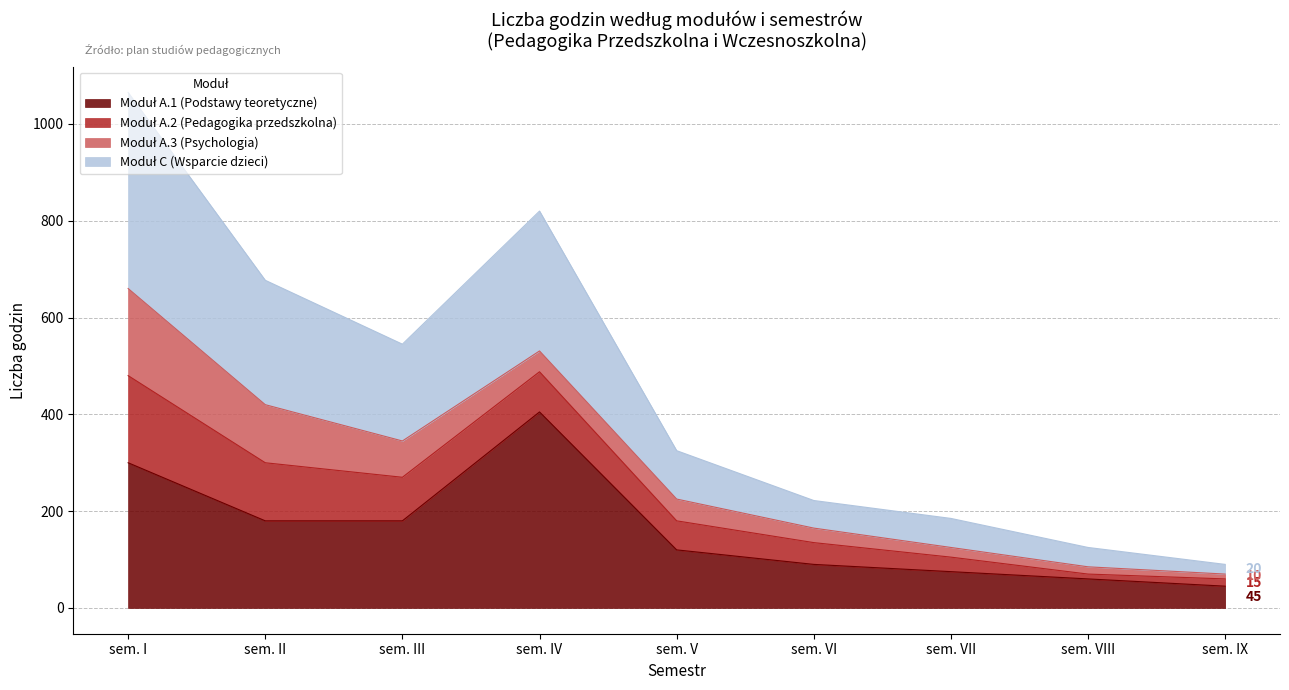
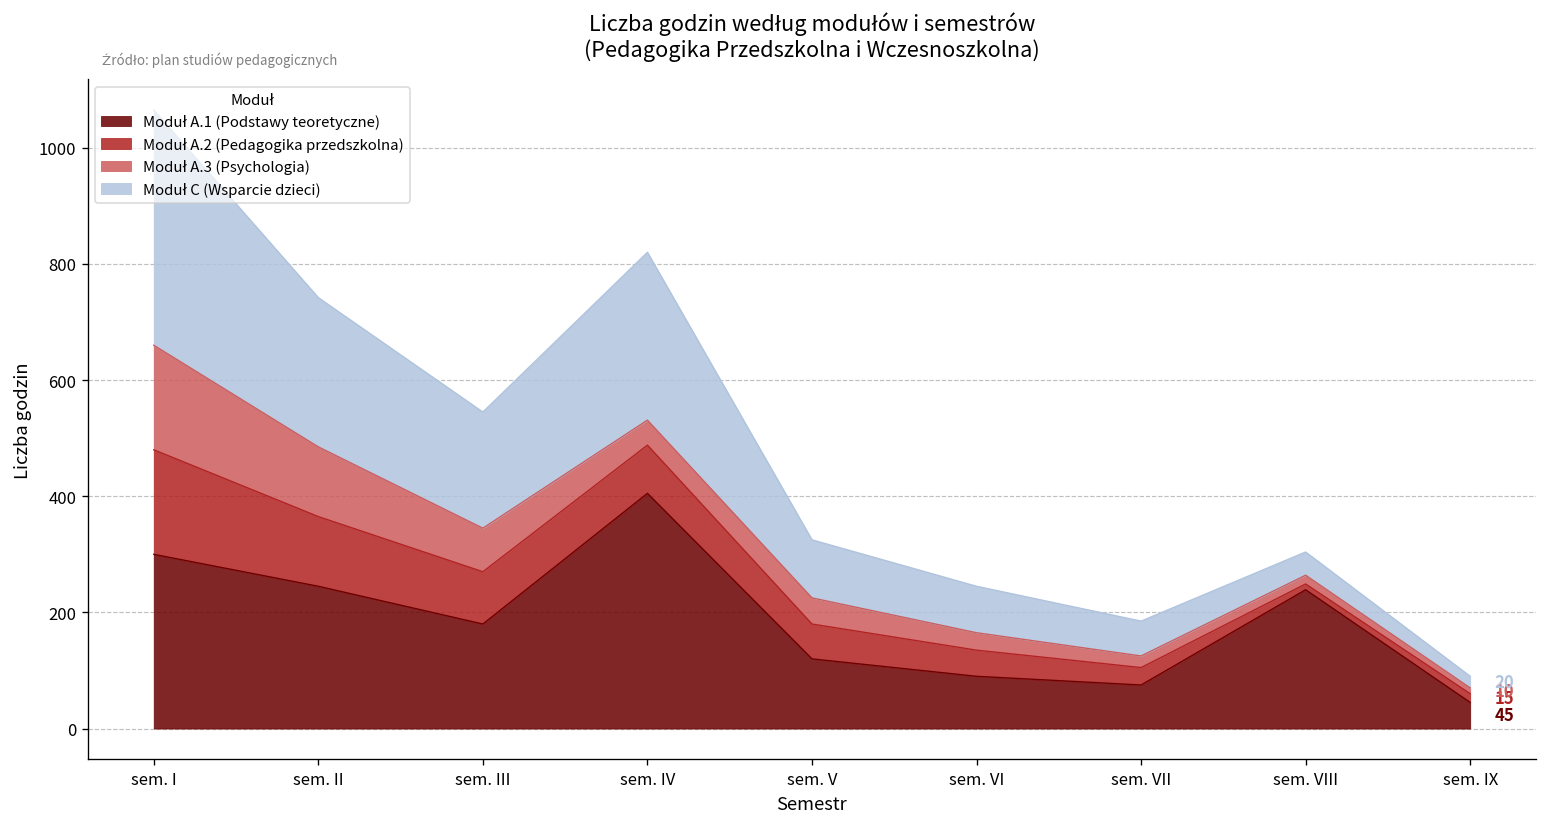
  {
    "Moduł A.1 (Podstawy teoretyczne)": {
      "sem. I": 300,
-     "sem. II": 180,
+     "sem. II": 250,
      "sem. III": 180,
      "sem. IV": 410,
      "sem. V": 120,
      "sem. VI": 90,
      "sem. VII": 80,
-     "sem. VIII": 60
+     "sem. VIII": 240
    },
    "Moduł A.2 (Pedagogika przedszkolna)": {
      "sem. I": 180,
      "sem. II": 120,
      "sem. III": 90,
      "sem. IV": 80,
      "sem. V": 60,
      "sem. VI": 50,
      "sem. VII": 30,
      "sem. VIII": 10
    },
    "Moduł A.3 (Psychologia)": {
      "sem. I": 180,
      "sem. II": 120,
      "sem. III": 80,
      "sem. IV": 40,
      "sem. V": 50,
      "sem. VI": 30,
      "sem. VII": 20,
      "sem. VIII": 20
    },
    "Moduł C (Wsparcie dzieci)": {
      "sem. II": 260,
      "sem. III": 200,
      "sem. IV": 290,
      "sem. V": 100,
-     "sem. VI": 60,
+     "sem. VI": 80,
      "sem. VII": 60,
      "sem. VIII": 40
    }
  }
